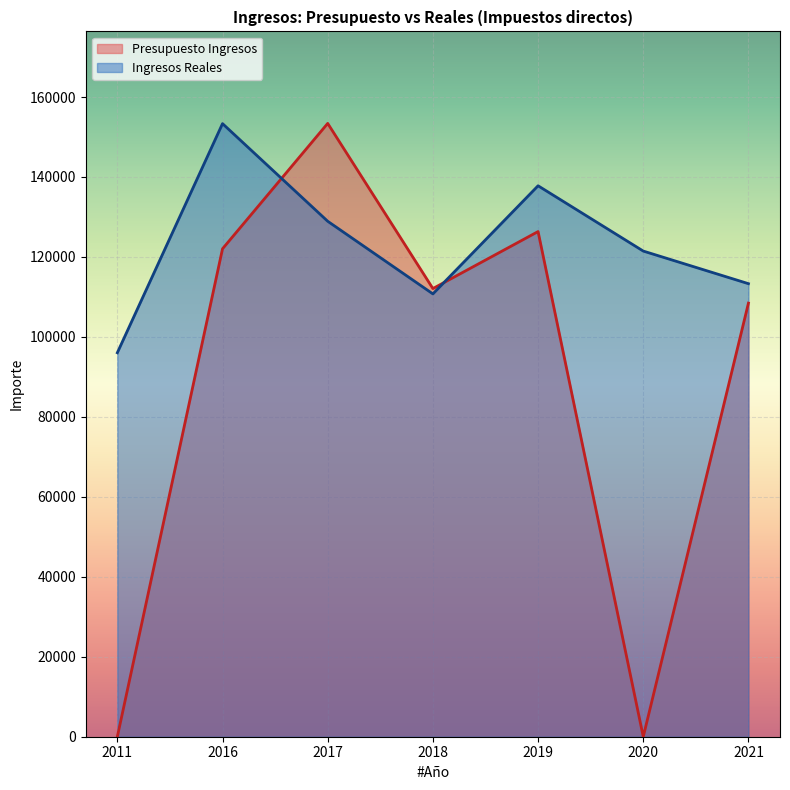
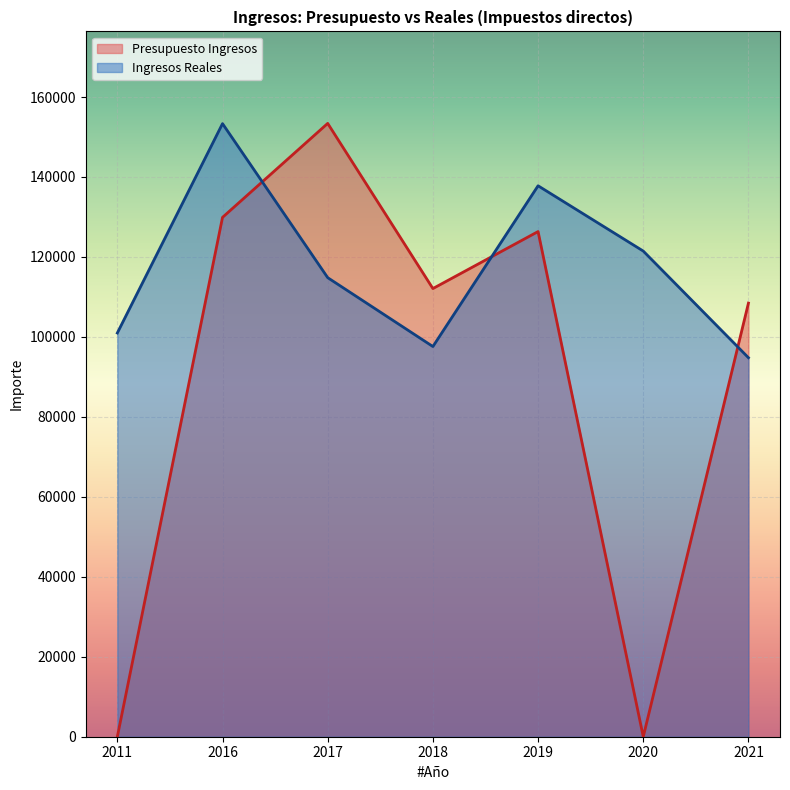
  {
    "Presupuesto Ingresos": {
      "2011": 0,
-     "2016": 122000,
+     "2016": 130000,
      "2017": 153000,
      "2018": 112000,
      "2019": 126000,
      "2020": 0,
      "2021": 108000
    },
    "Ingresos Reales": {
-     "2011": 96000,
+     "2011": 101000,
      "2016": 153000,
-     "2017": 129000,
-     "2018": 111000,
+     "2017": 115000,
+     "2018": 98000,
      "2019": 138000,
      "2020": 121000,
-     "2021": 113000
+     "2021": 95000
    }
  }
